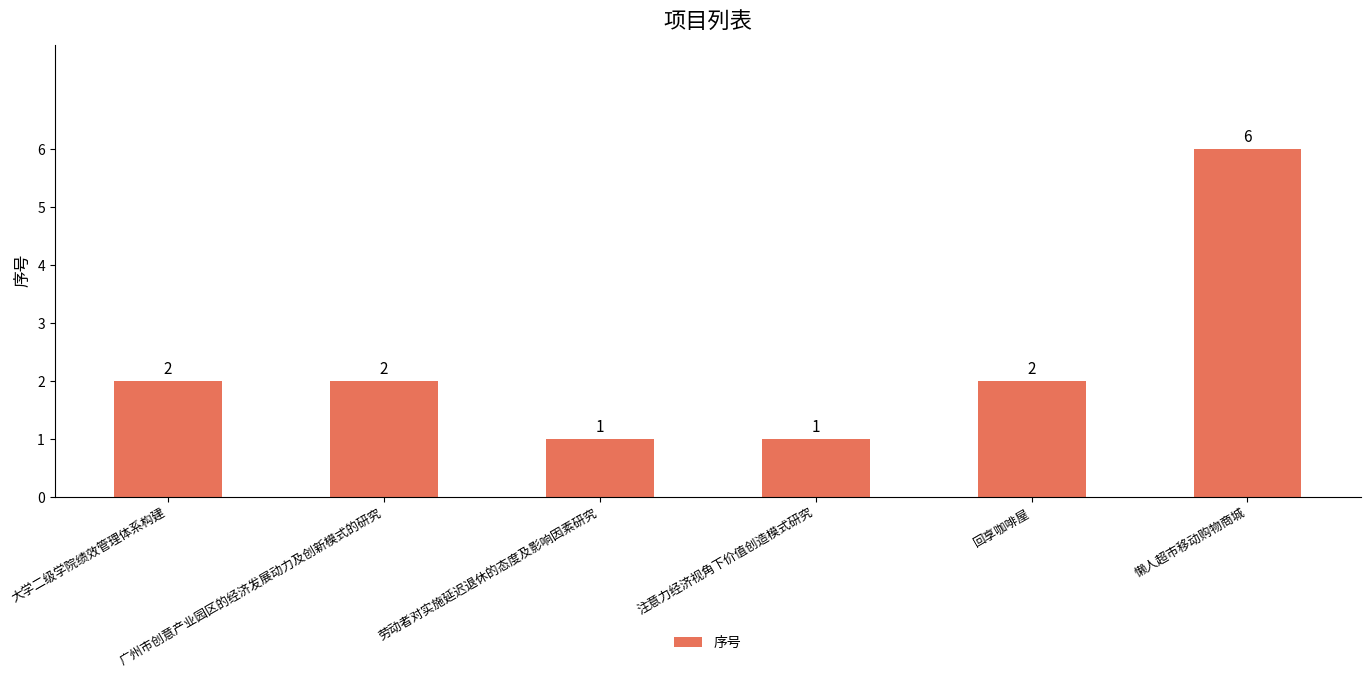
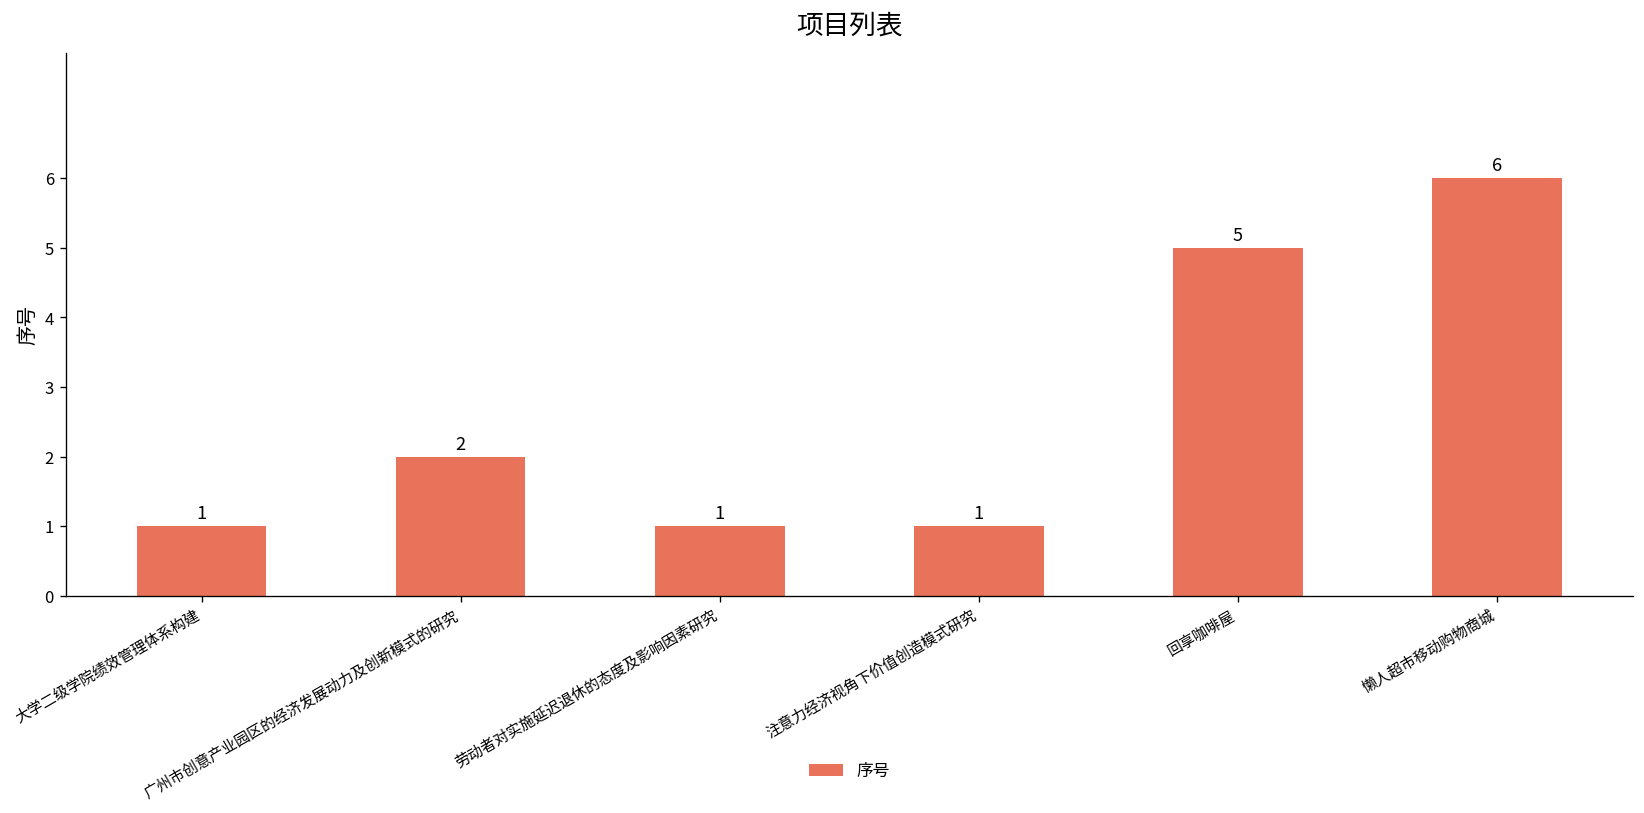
  {
-   "大学二级学院绩效管理体系构建": 2,
+   "大学二级学院绩效管理体系构建": 1,
    "广州市创意产业园区的经济发展动力及创新模式的研究": 2,
    "劳动者对实施延迟退休的态度及影响因素研究": 1,
    "注意力经济视角下价值创造模式研究": 1,
-   "回享咖啡屋": 2,
+   "回享咖啡屋": 5,
    "懒人超市移动购物商城": 6
  }
